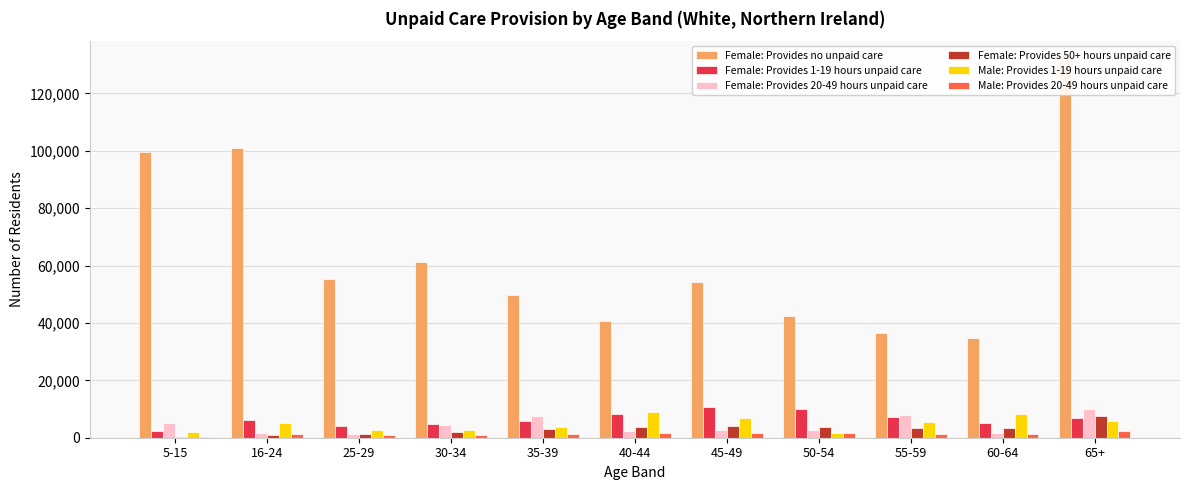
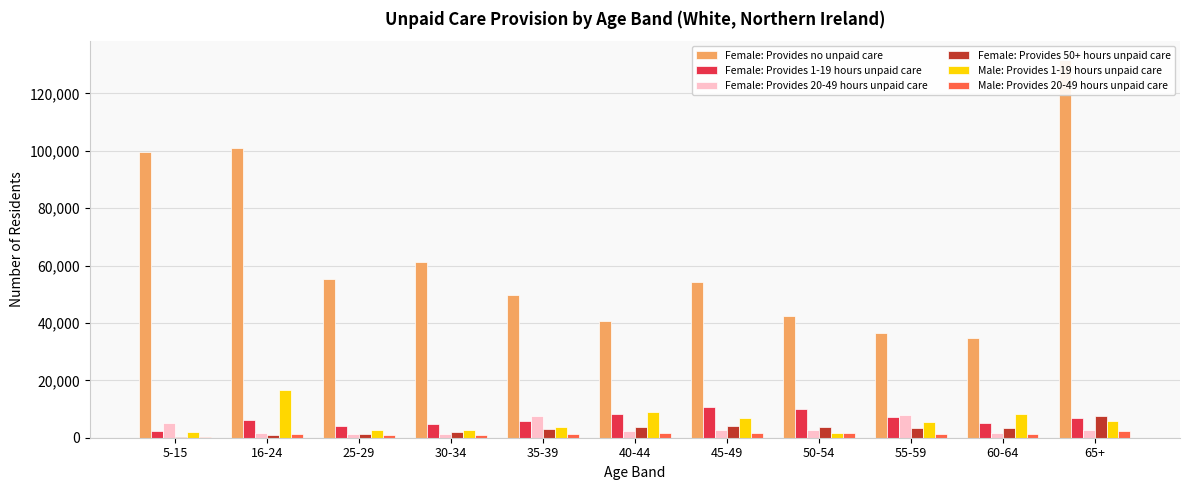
  {
    "Female: Provides no unpaid care": {
      "5-15": "100,000",
      "16-24": "101,000",
      "25-29": "55,000",
      "30-34": "61,000",
      "35-39": "50,000",
      "40-44": "41,000",
      "45-49": "54,000",
      "50-54": "42,000",
      "55-59": "37,000",
      "60-64": "35,000"
    },
    "Female: Provides 20-49 hours unpaid care": {
      "5-15": "5,000",
      "16-24": "2,000",
      "25-29": "1,000",
-     "30-34": "4,000",
+     "30-34": "1,000",
      "35-39": "7,000",
      "40-44": "2,000",
      "45-49": "3,000",
      "50-54": "3,000",
      "55-59": "8,000",
      "60-64": "2,000",
-     "65+": "10,000"
+     "65+": "3,000"
    },
    "Male: Provides 1-19 hours unpaid care": {
      "5-15": "2,000",
-     "16-24": "5,000",
+     "16-24": "17,000",
      "25-29": "3,000",
      "30-34": "3,000",
      "35-39": "4,000",
      "40-44": "9,000",
      "45-49": "7,000",
      "50-54": "1,000",
      "55-59": "5,000",
      "60-64": "8,000",
      "65+": "6,000"
    }
  }
